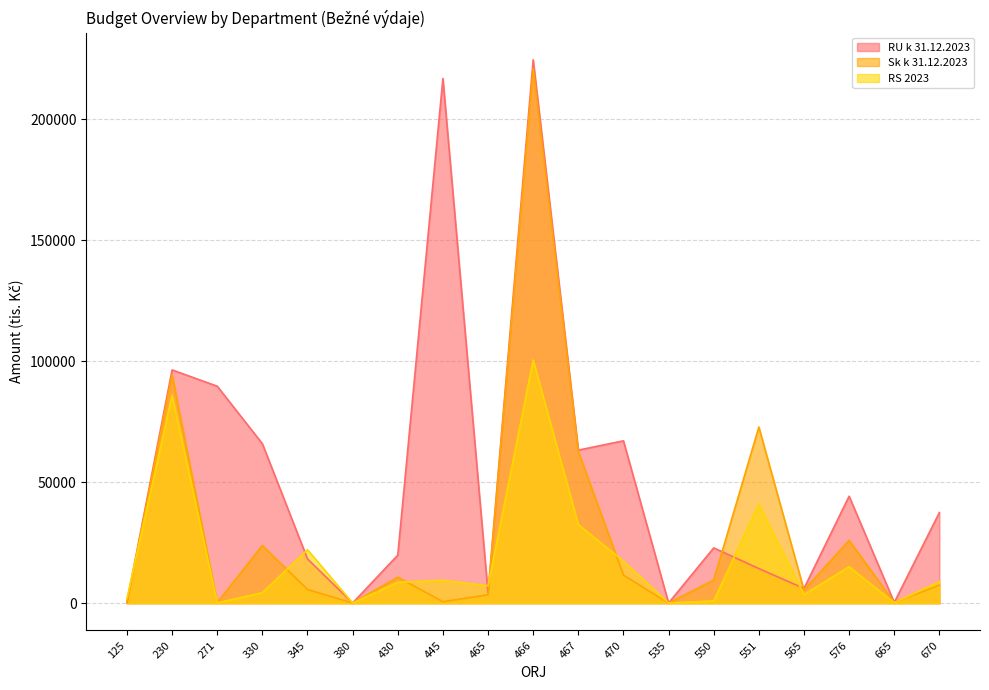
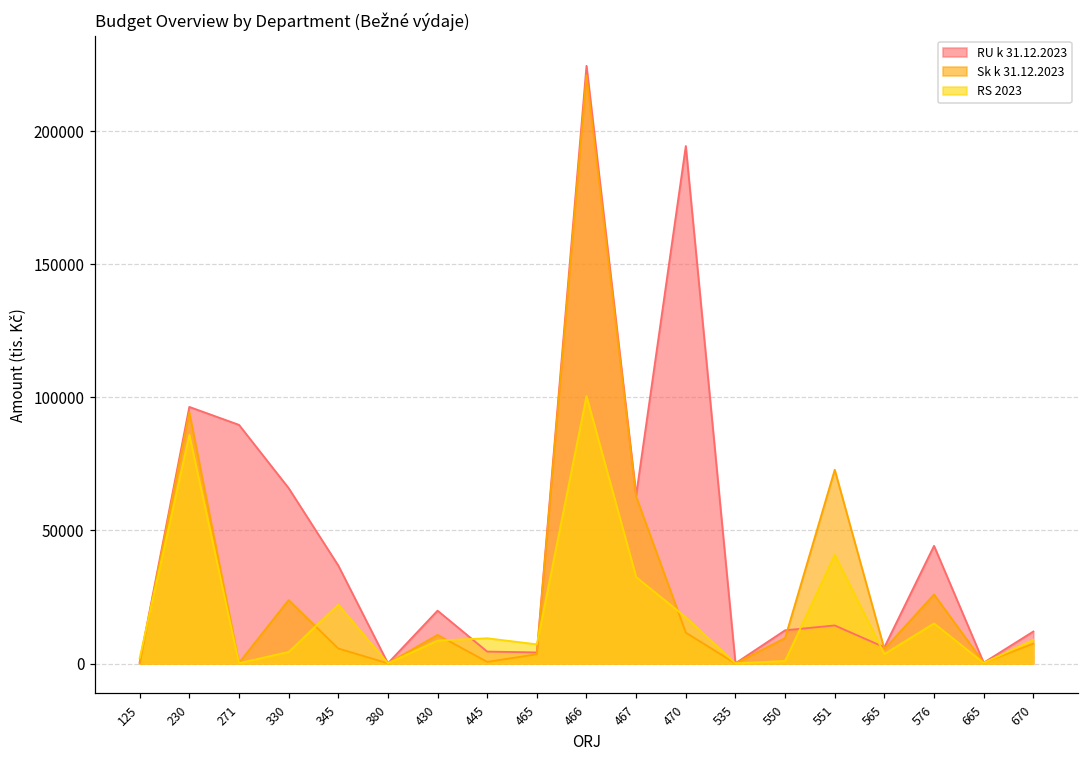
  {
    "RU k 31.12.2023": {
      "230": 96000,
      "271": 90000,
      "330": 66000,
-     "345": 18000,
+     "345": 37000,
      "430": 20000,
-     "445": 217000,
+     "445": 5000,
      "466": 225000,
-     "470": 67000,
-     "550": 23000,
+     "470": 194000,
+     "550": 12000,
      "551": 14000,
      "576": 44000,
-     "670": 37000
+     "670": 12000
    }
  }
